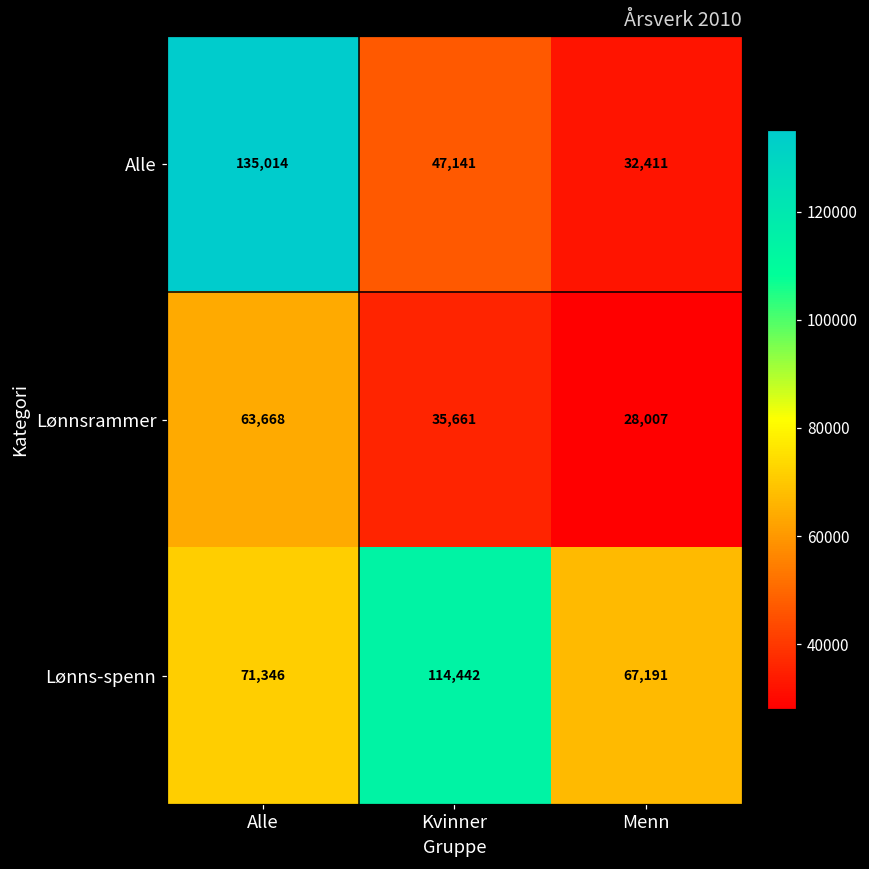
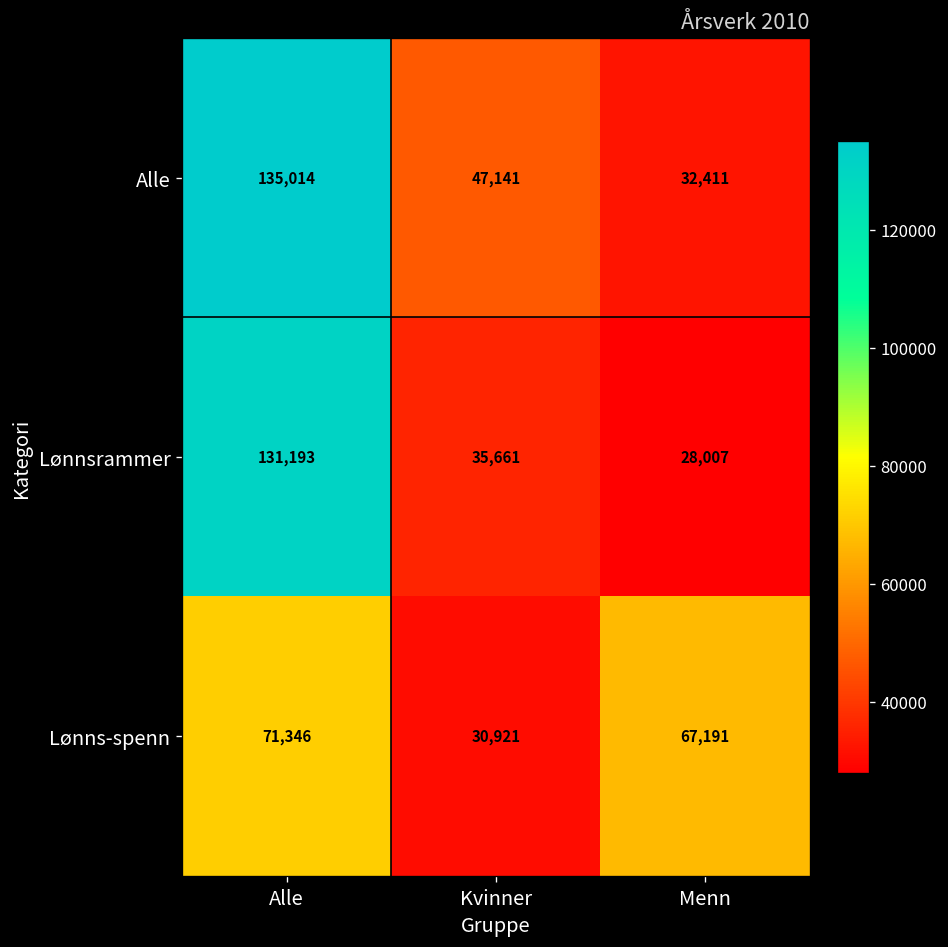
  {
    "Alle": {
      "Alle": "135,014",
      "Kvinner": "47,141",
      "Menn": "32,411"
    },
    "Lønnsrammer": {
-     "Alle": "63,668",
+     "Alle": "131,193",
      "Kvinner": "35,661",
      "Menn": "28,007"
    },
    "Lønns-spenn": {
      "Alle": "71,346",
-     "Kvinner": "114,442",
+     "Kvinner": "30,921",
      "Menn": "67,191"
    }
  }
